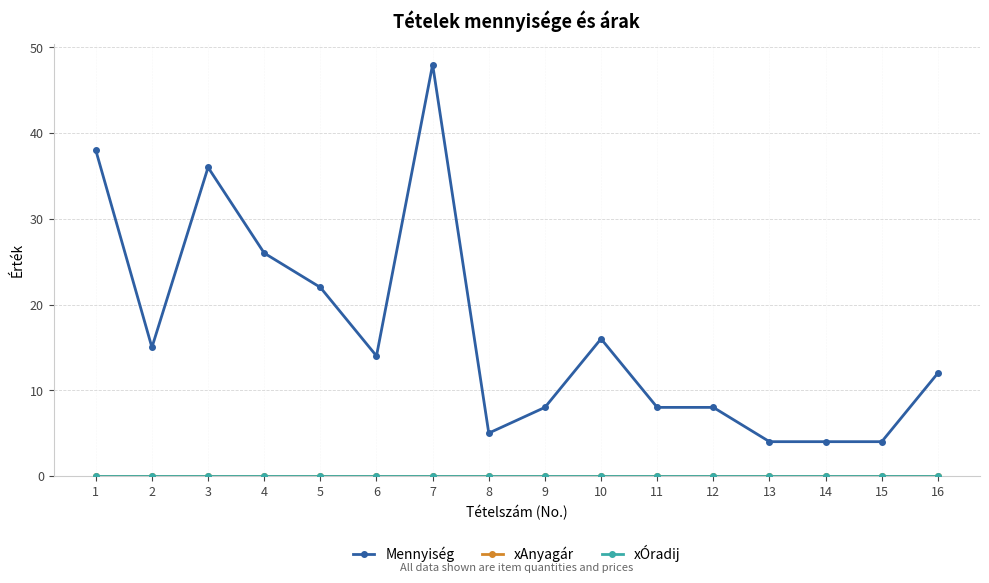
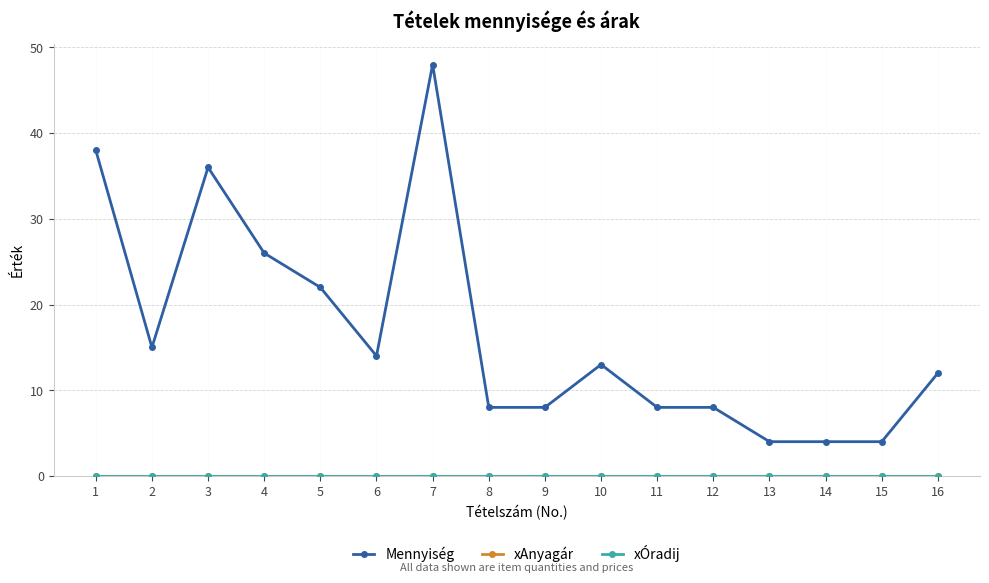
  {
    "Mennyiség": {
      "1": 38,
      "2": 15,
      "3": 36,
      "4": 26,
      "5": 22,
      "6": 14,
      "7": 48,
-     "8": 5,
+     "8": 8,
      "9": 8,
-     "10": 16,
+     "10": 13,
      "11": 8,
      "12": 8,
      "13": 4,
      "14": 4,
      "15": 4,
      "16": 12
    },
    "xÓradij": {
      "1": 0,
      "2": 0,
      "3": 0,
      "4": 0,
      "5": 0,
      "6": 0,
      "7": 0,
      "8": 0,
      "9": 0,
      "10": 0,
      "11": 0,
      "12": 0,
      "13": 0,
      "14": 0,
      "15": 0,
      "16": 0
    }
  }
